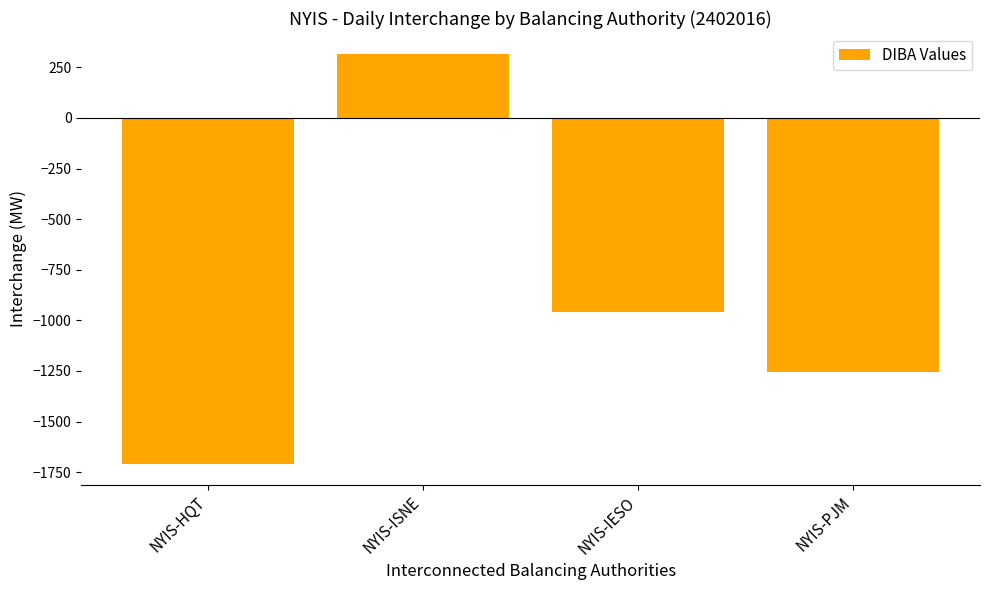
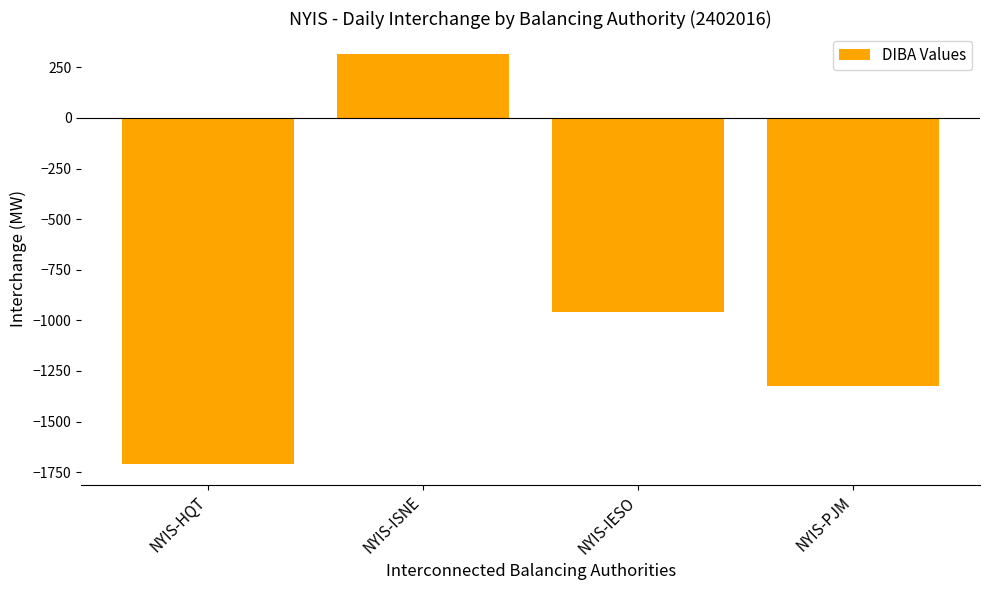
  {
    "NYIS-HQT": -1710,
    "NYIS-ISNE": 320,
    "NYIS-IESO": -960,
-   "NYIS-PJM": -1250
+   "NYIS-PJM": -1330
  }
